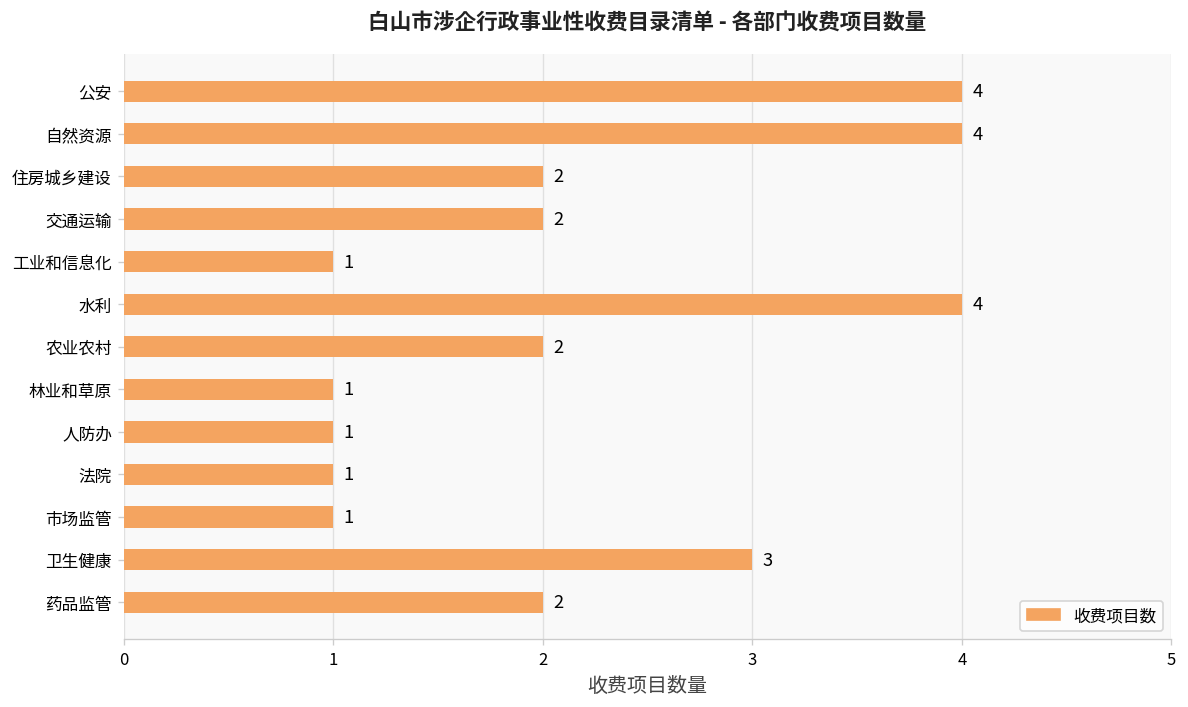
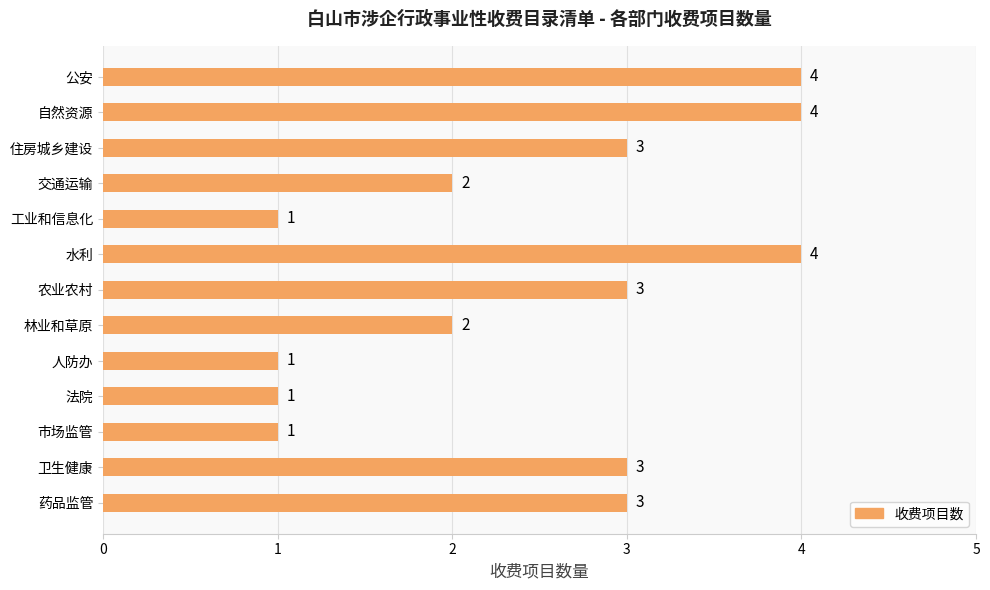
  {
    "公安": 4,
    "自然资源": 4,
-   "住房城乡建设": 2,
+   "住房城乡建设": 3,
    "交通运输": 2,
    "工业和信息化": 1,
    "水利": 4,
-   "农业农村": 2,
-   "林业和草原": 1,
+   "农业农村": 3,
+   "林业和草原": 2,
    "人防办": 1,
    "法院": 1,
    "市场监管": 1,
    "卫生健康": 3,
-   "药品监管": 2
+   "药品监管": 3
  }
